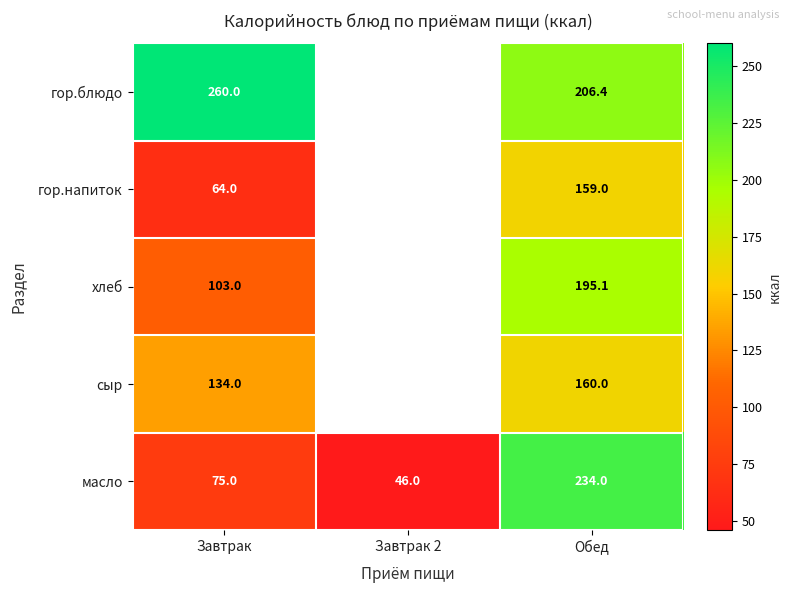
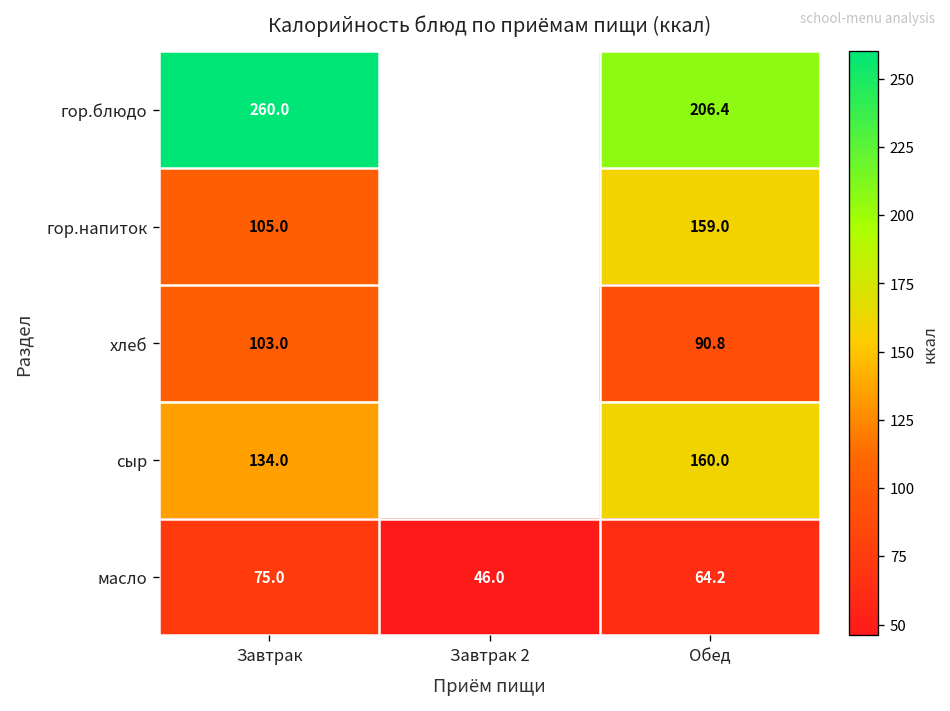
  {
    "гор.блюдо": {
      "Завтрак": 260.0,
      "Обед": 206.4
    },
    "гор.напиток": {
-     "Завтрак": 64.0,
+     "Завтрак": 105.0,
      "Обед": 159.0
    },
    "хлеб": {
      "Завтрак": 103.0,
-     "Обед": 195.1
+     "Обед": 90.8
    },
    "сыр": {
      "Завтрак": 134.0,
      "Обед": 160.0
    },
    "масло": {
      "Завтрак": 75.0,
      "Завтрак 2": 46.0,
-     "Обед": 234.0
+     "Обед": 64.2
    }
  }
